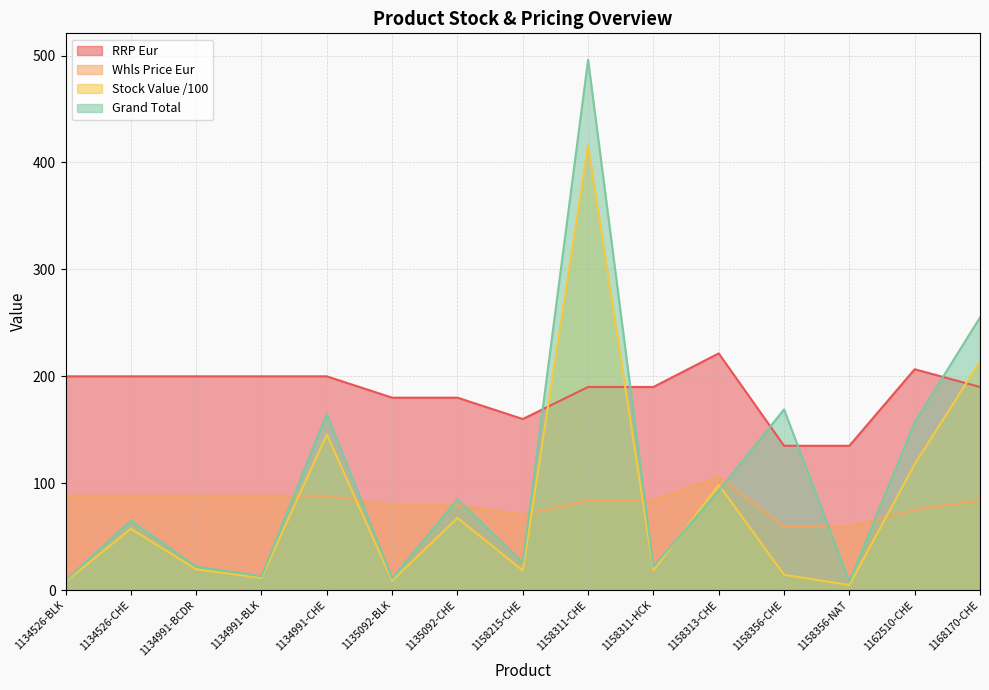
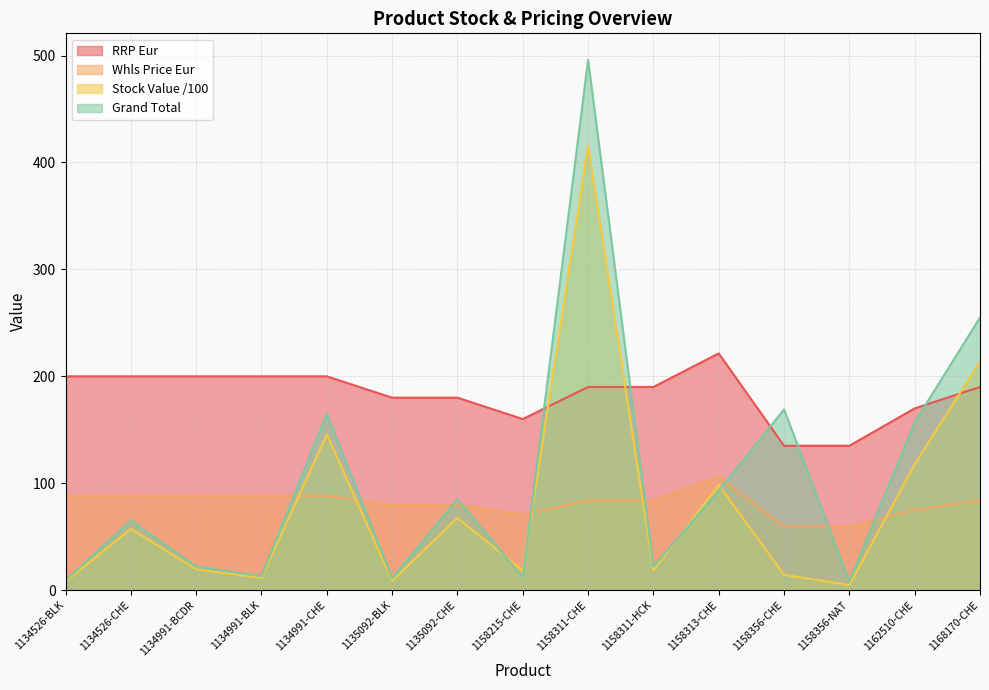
  {
    "RRP Eur": {
      "1134526-BLK": 200,
      "1134526-CHE": 200,
      "1134991-BCDR": 200,
      "1134991-BLK": 200,
      "1134991-CHE": 200,
      "1135092-BLK": 180,
      "1135092-CHE": 180,
      "1158215-CHE": 160,
      "1158311-CHE": 190,
      "1158311-HCK": 190,
      "1158313-CHE": 221,
      "1158356-CHE": 135,
      "1158356-NAT": 135,
-     "1162510-CHE": 207,
+     "1162510-CHE": 170,
      "1168170-CHE": 190
    },
    "Grand Total": {
      "1134526-CHE": 65,
      "1134991-BCDR": 22,
      "1134991-CHE": 165,
      "1135092-CHE": 85,
-     "1158215-CHE": 26,
+     "1158215-CHE": 12,
      "1158311-CHE": 496,
      "1158311-HCK": 22,
      "1158313-CHE": 93,
      "1158356-CHE": 169,
      "1158356-NAT": 8,
      "1162510-CHE": 157,
      "1168170-CHE": 255
    }
  }
